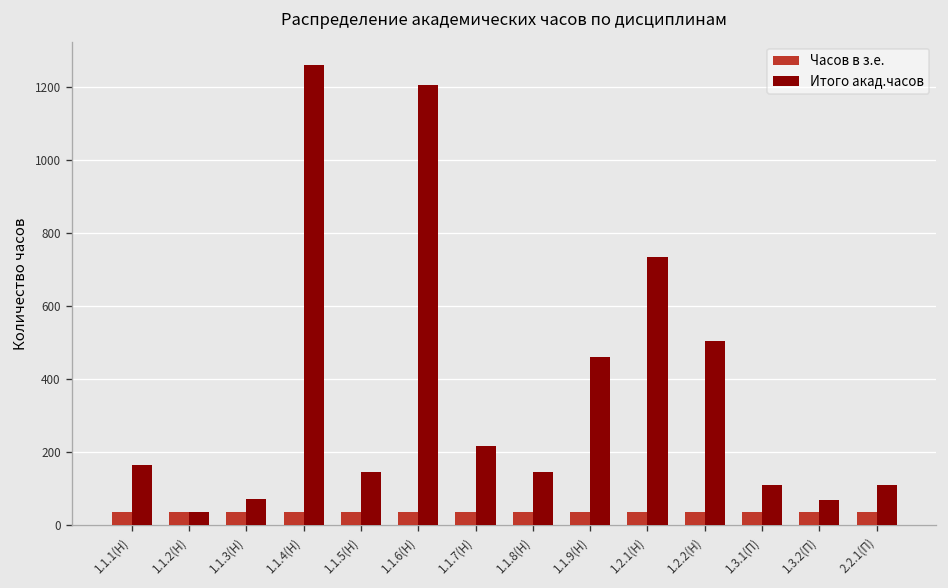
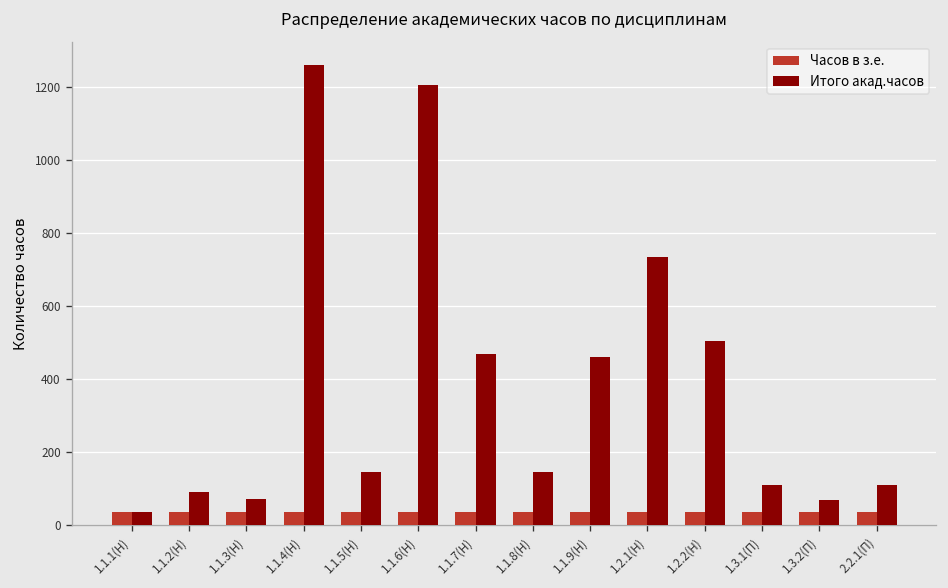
  {
    "Часов в з.е.": {
      "1.1.1(Н)": 40,
      "1.1.2(Н)": 40,
      "1.1.3(Н)": 40,
      "1.1.4(Н)": 40,
      "1.1.5(Н)": 40,
      "1.1.6(Н)": 40,
      "1.1.7(Н)": 40,
      "1.1.8(Н)": 40,
      "1.1.9(Н)": 40,
      "1.2.1(Н)": 40,
      "1.2.2(Н)": 40,
      "1.3.1(П)": 40,
      "1.3.2(П)": 40,
      "2.2.1(П)": 40
    },
    "Итого акад.часов": {
-     "1.1.1(Н)": 160,
-     "1.1.2(Н)": 40,
+     "1.1.1(Н)": 40,
+     "1.1.2(Н)": 90,
      "1.1.3(Н)": 70,
      "1.1.4(Н)": 1260,
      "1.1.5(Н)": 140,
      "1.1.6(Н)": 1210,
-     "1.1.7(Н)": 220,
+     "1.1.7(Н)": 470,
      "1.1.8(Н)": 140,
      "1.1.9(Н)": 460,
      "1.2.1(Н)": 740,
      "1.2.2(Н)": 500,
      "1.3.1(П)": 110,
      "1.3.2(П)": 70,
      "2.2.1(П)": 110
    }
  }
